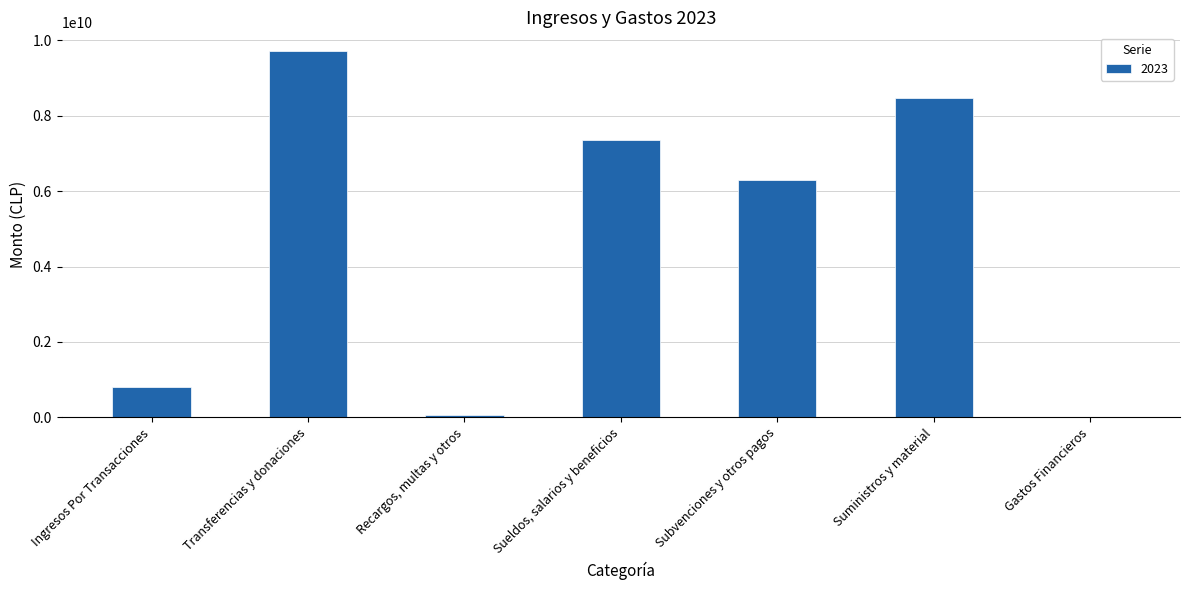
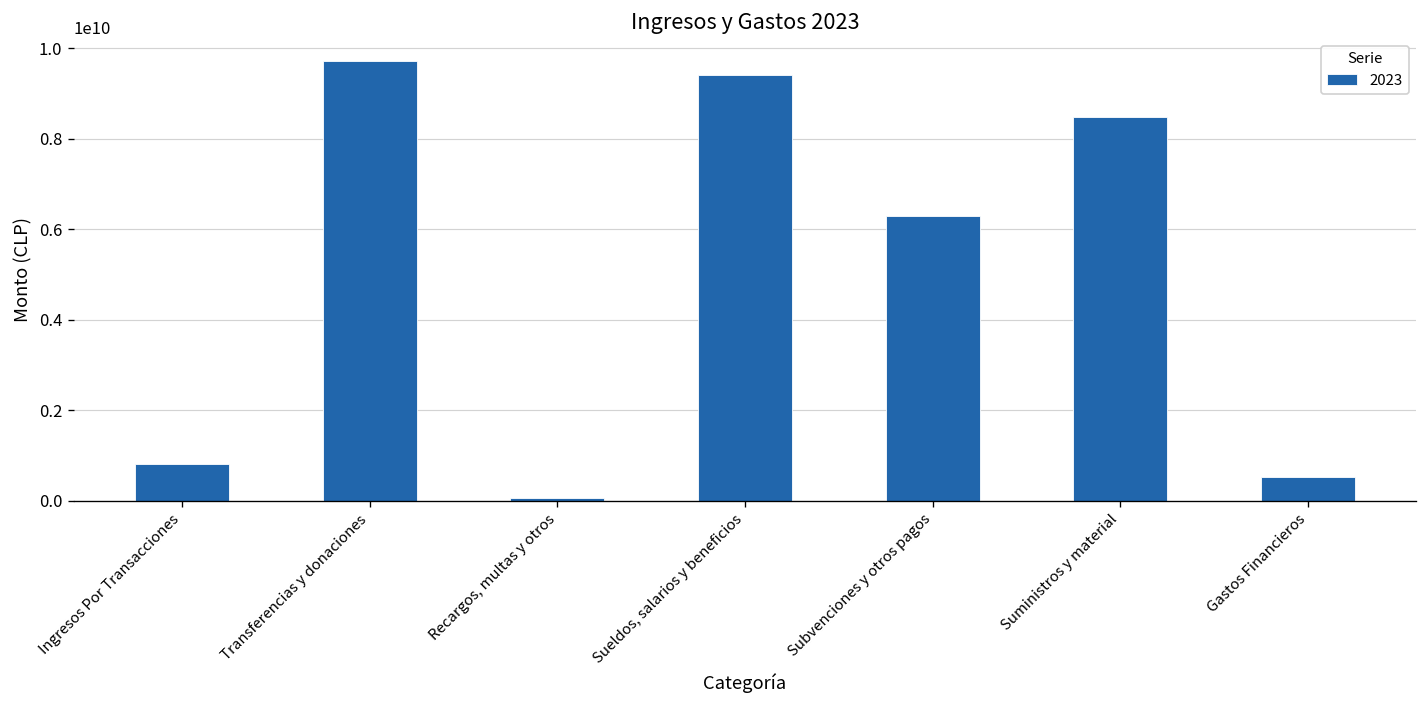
  {
    "Ingresos Por Transacciones": 800000000,
    "Transferencias y donaciones": 9700000000,
-   "Sueldos, salarios y beneficios": 7400000000,
+   "Sueldos, salarios y beneficios": 9400000000,
    "Subvenciones y otros pagos": 6300000000,
    "Suministros y material": 8500000000,
-   "Gastos Financieros": 0
+   "Gastos Financieros": 500000000
  }
